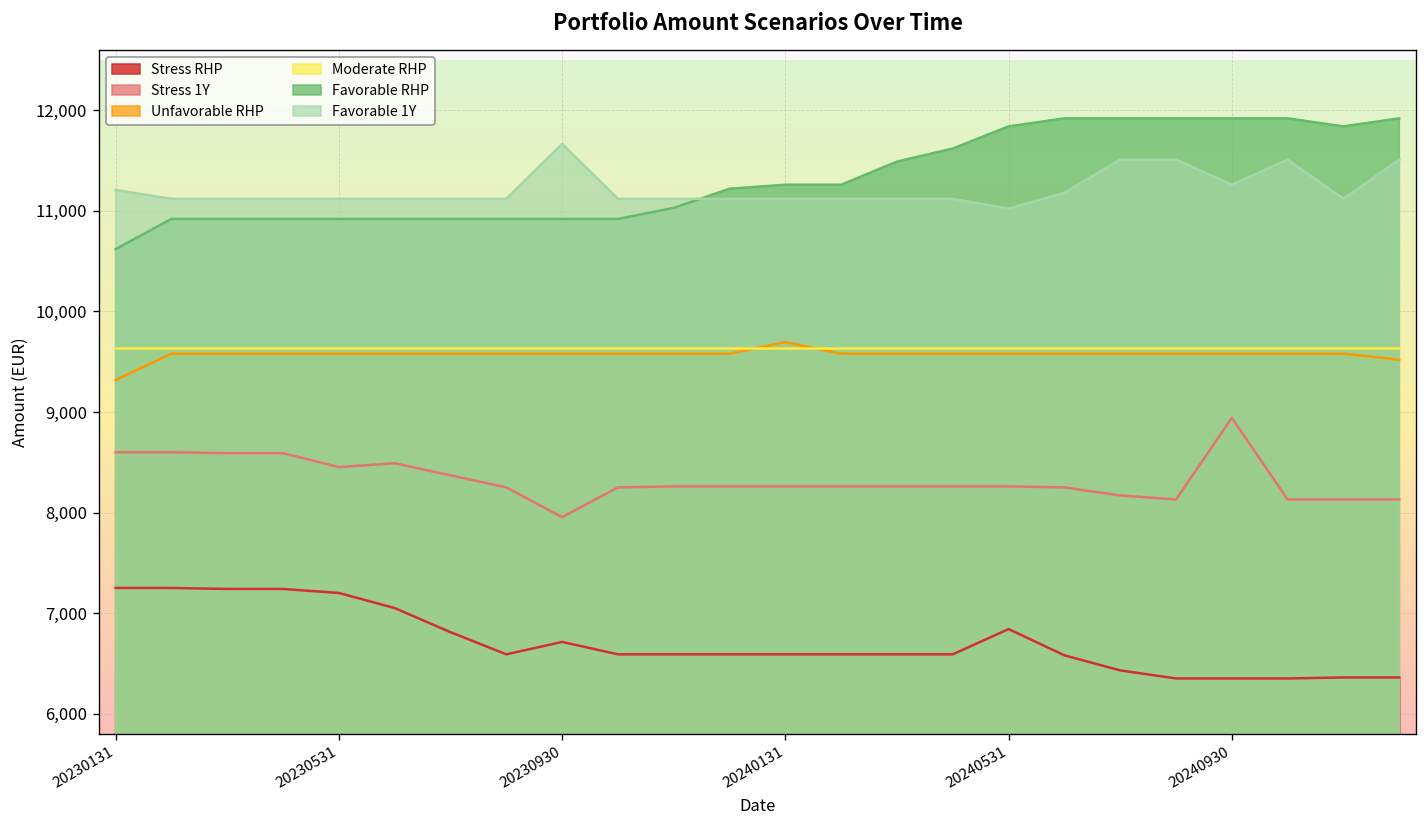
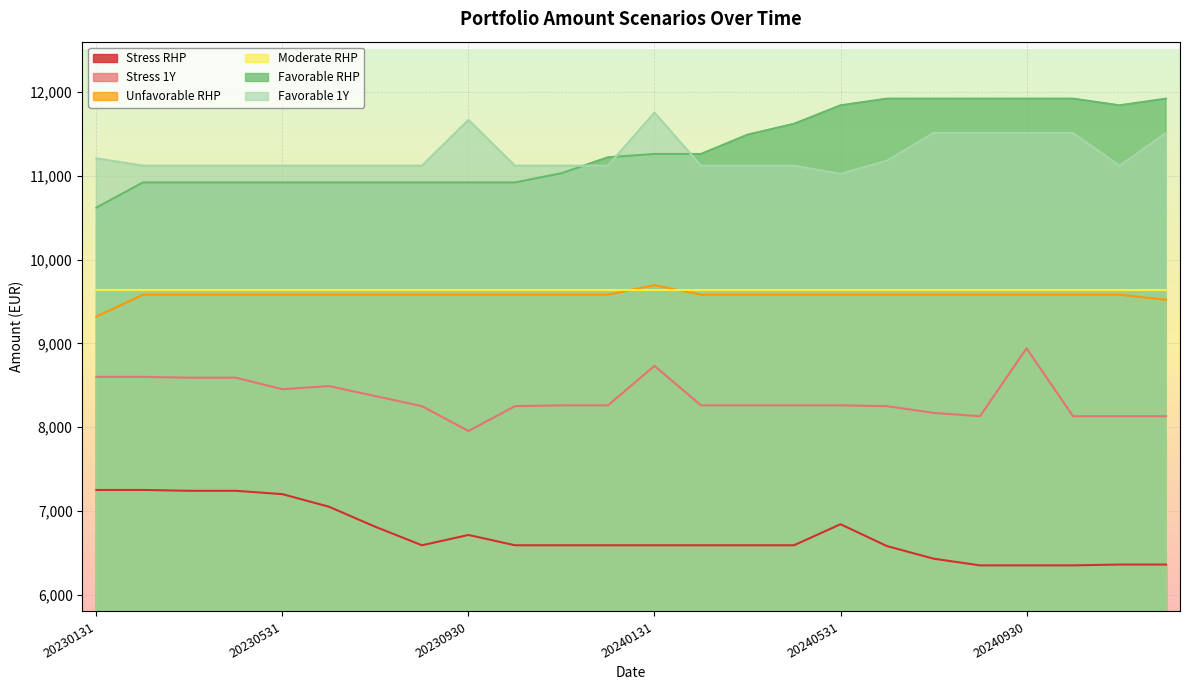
  {
    "Stress RHP": {
      "20230131": "7,300",
      "20230531": "7,200",
      "20230930": "6,700",
      "20240131": "6,600",
      "20240531": "6,800",
      "20240930": "6,400"
    },
    "Stress 1Y": {
      "20230131": "8,600",
      "20230531": "8,500",
      "20230930": "8,000",
-     "20240131": "8,300",
+     "20240131": "8,700",
      "20240531": "8,300",
      "20240930": "8,900"
    },
    "Unfavorable RHP": {
      "20230131": "9,300",
      "20230531": "9,600",
      "20230930": "9,600",
      "20240131": "9,700",
      "20240531": "9,600",
      "20240930": "9,600"
    },
    "Moderate RHP": {
      "20230131": "9,600",
      "20230531": "9,600",
      "20230930": "9,600",
      "20240131": "9,600",
      "20240531": "9,600",
      "20240930": "9,600"
    },
    "Favorable RHP": {
      "20230131": "10,600",
      "20230531": "10,900",
      "20230930": "10,900",
      "20240131": "11,300",
      "20240531": "11,800",
      "20240930": "11,900"
    },
    "Favorable 1Y": {
      "20230131": "11,200",
      "20230531": "11,100",
      "20230930": "11,700",
-     "20240131": "11,100",
+     "20240131": "11,800",
      "20240531": "11,000",
-     "20240930": "11,300"
+     "20240930": "11,500"
    }
  }
